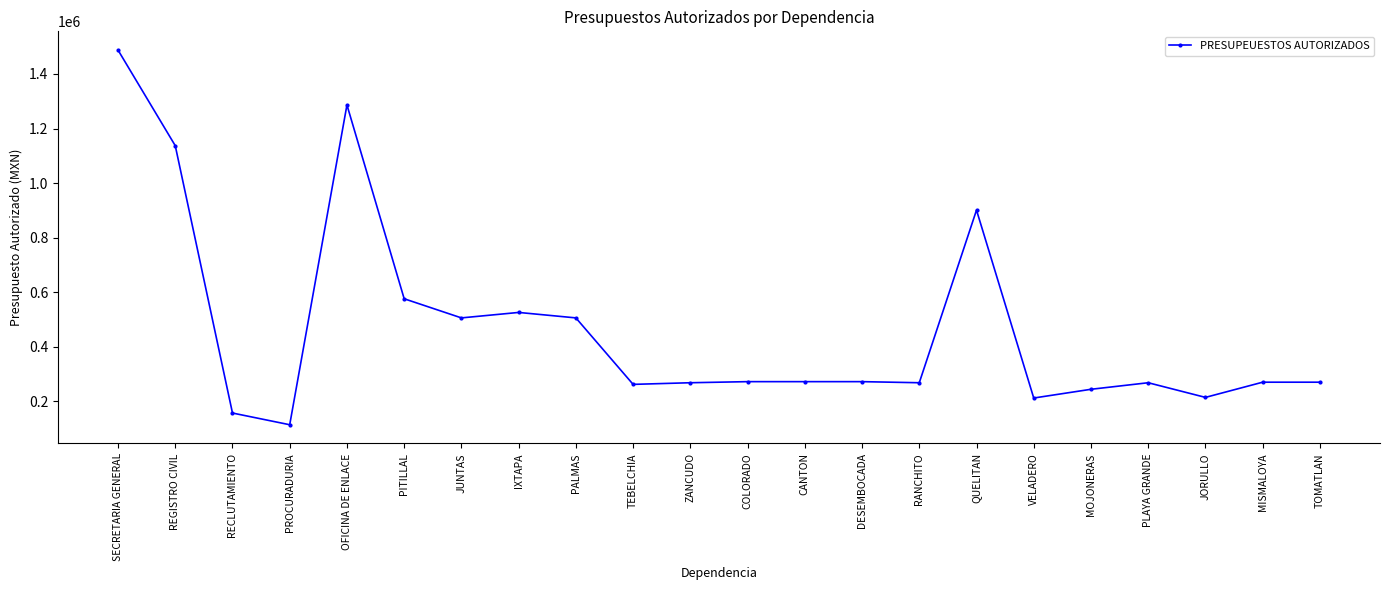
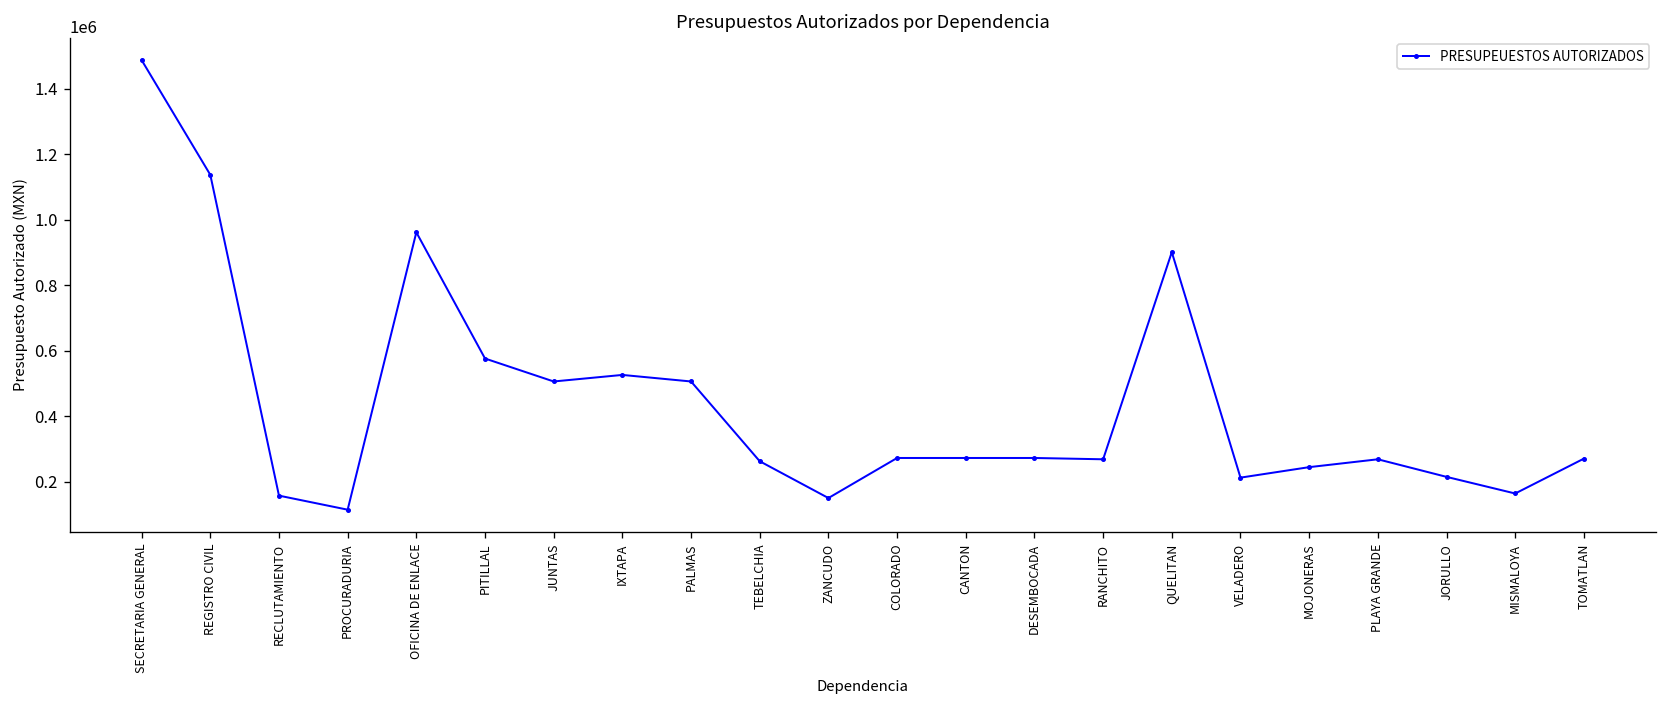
  {
    "SECRETARIA GENERAL": 1490000,
    "REGISTRO CIVIL": 1140000,
    "RECLUTAMIENTO": 160000,
    "PROCURADURIA": 110000,
-   "OFICINA DE ENLACE": 1290000,
+   "OFICINA DE ENLACE": 960000,
    "PITILLAL": 580000,
    "JUNTAS": 510000,
    "IXTAPA": 530000,
    "PALMAS": 510000,
    "TEBELCHIA": 260000,
-   "ZANCUDO": 270000,
+   "ZANCUDO": 150000,
    "COLORADO": 270000,
    "CANTON": 270000,
    "DESEMBOCADA": 270000,
    "RANCHITO": 270000,
    "QUELITAN": 900000,
    "VELADERO": 210000,
    "MOJONERAS": 240000,
    "PLAYA GRANDE": 270000,
    "JORULLO": 210000,
-   "MISMALOYA": 270000,
+   "MISMALOYA": 160000,
    "TOMATLAN": 270000
  }
